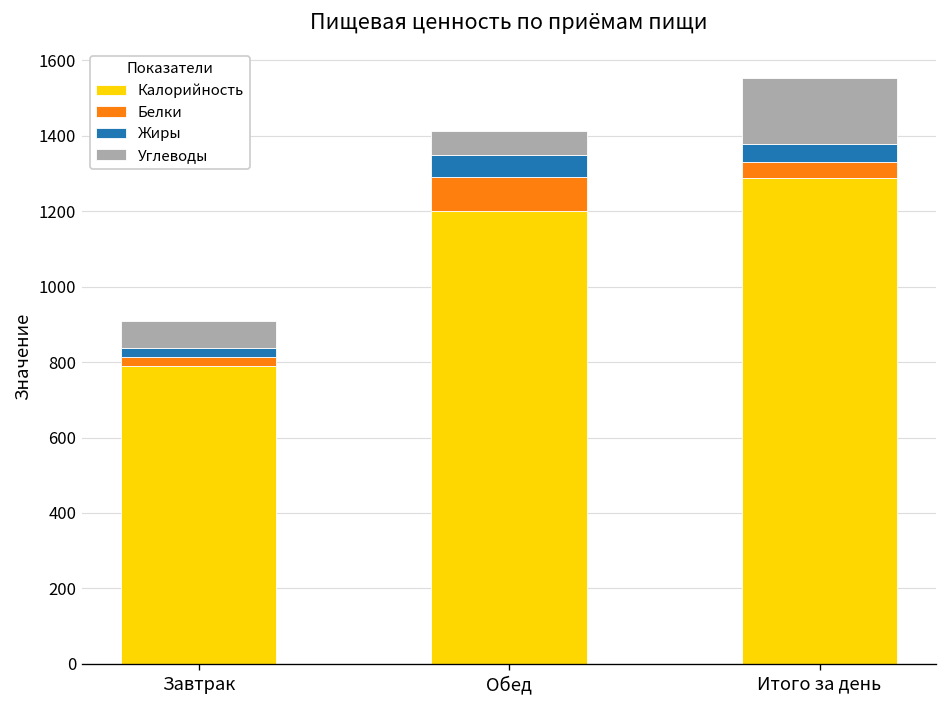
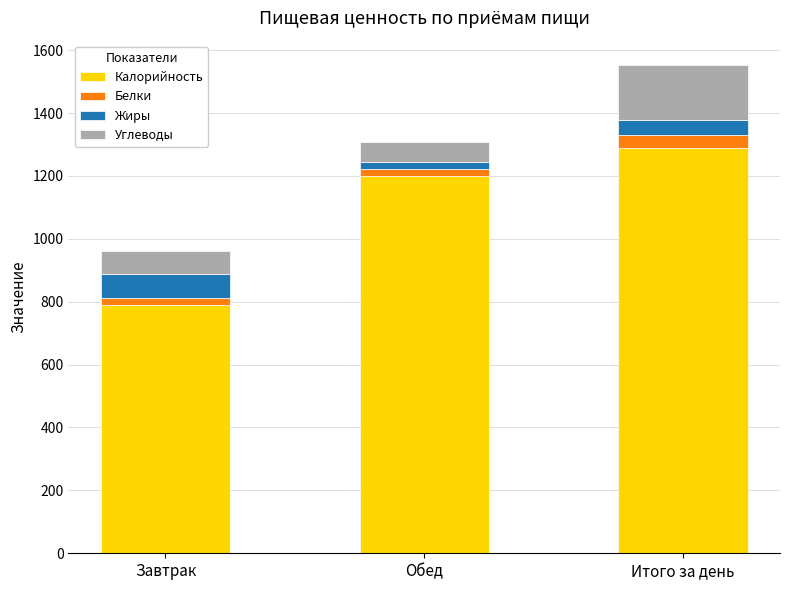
  {
    "Калорийность": {
      "Завтрак": 790,
      "Обед": 1200,
      "Итого за день": 1290
    },
    "Белки": {
      "Завтрак": 20,
-     "Обед": 90,
+     "Обед": 20,
      "Итого за день": 40
    },
    "Жиры": {
-     "Завтрак": 30,
-     "Обед": 60,
+     "Завтрак": 80,
+     "Обед": 20,
      "Итого за день": 50
    },
    "Углеводы": {
      "Завтрак": 70,
      "Обед": 60,
      "Итого за день": 180
    }
  }
